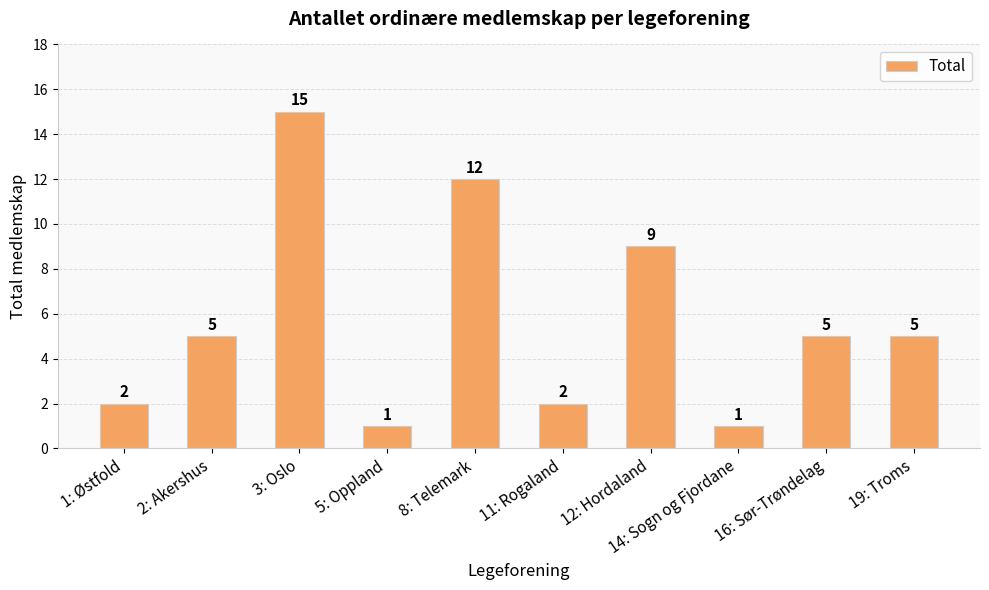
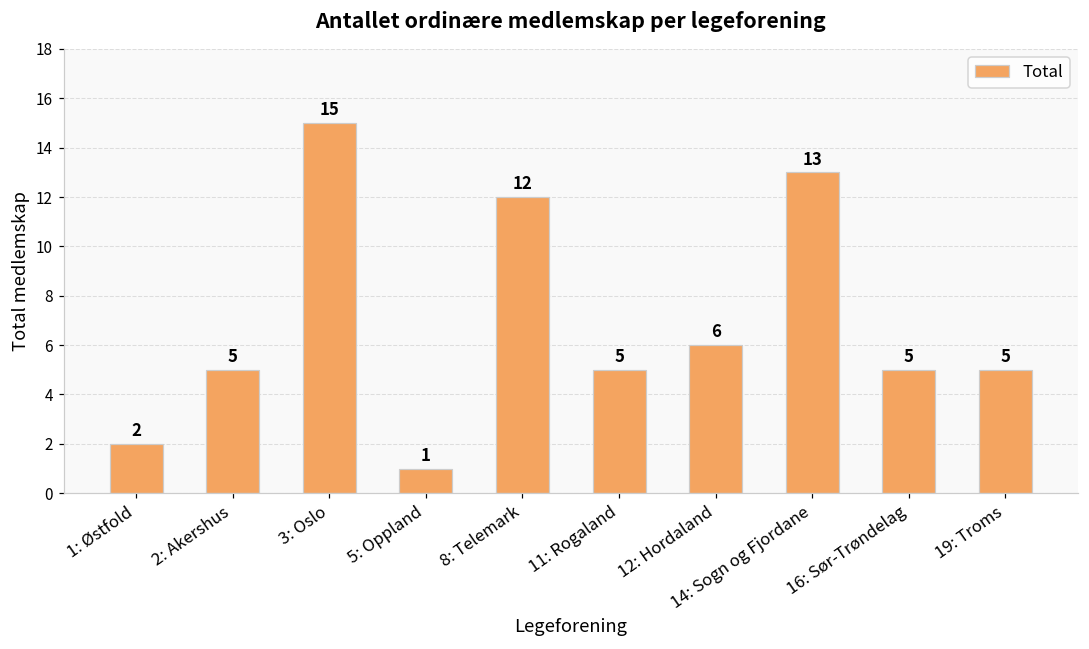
  {
    "1: Østfold": 2,
    "2: Akershus": 5,
    "3: Oslo": 15,
    "5: Oppland": 1,
    "8: Telemark": 12,
-   "11: Rogaland": 2,
-   "12: Hordaland": 9,
-   "14: Sogn og Fjordane": 1,
+   "11: Rogaland": 5,
+   "12: Hordaland": 6,
+   "14: Sogn og Fjordane": 13,
    "16: Sør-Trøndelag": 5,
    "19: Troms": 5
  }
